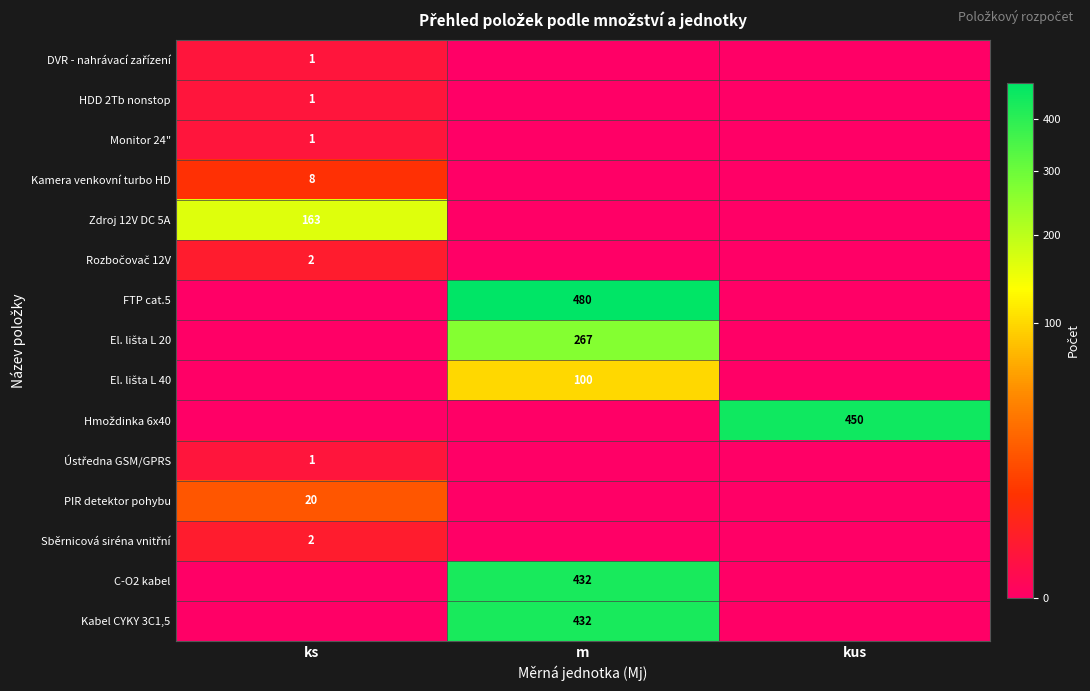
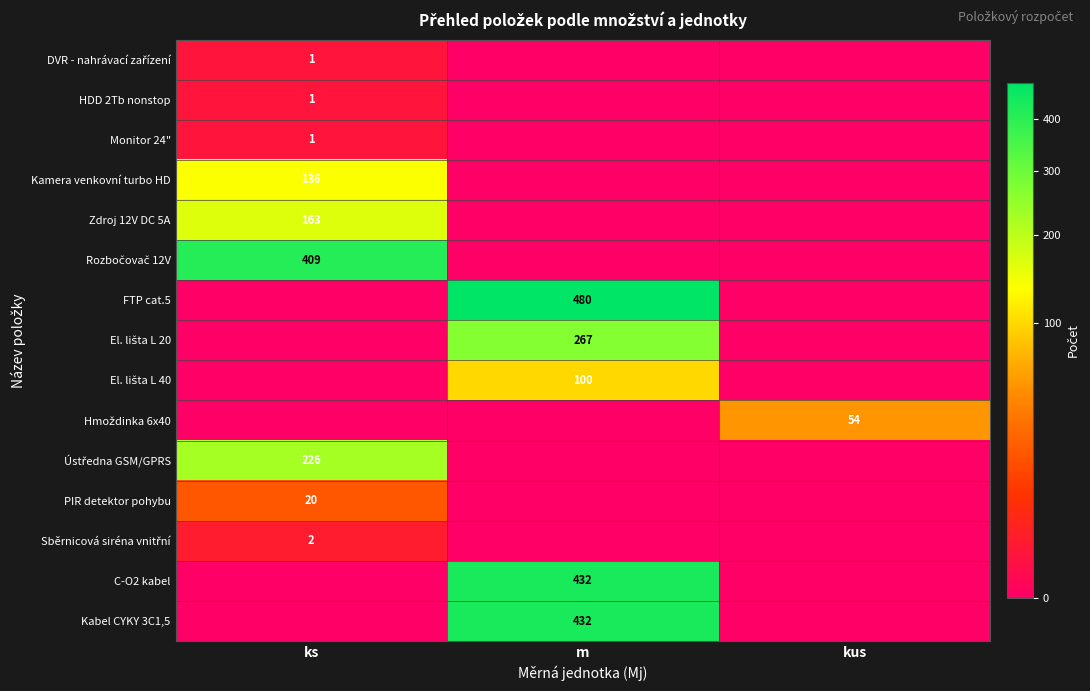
  {
    "DVR - nahrávací zařízení": {
      "ks": 1
    },
    "HDD 2Tb nonstop": {
      "ks": 1
    },
    "Monitor 24\"": {
      "ks": 1
    },
    "Kamera venkovní turbo HD": {
-     "ks": 8
+     "ks": 136
    },
    "Zdroj 12V DC 5A": {
      "ks": 163
    },
    "Rozbočovač 12V": {
-     "ks": 2
+     "ks": 409
    },
    "FTP cat.5": {
      "m": 480
    },
    "El. lišta L 20": {
      "m": 267
    },
    "El. lišta L 40": {
      "m": 100
    },
    "Hmoždinka 6x40": {
-     "kus": 450
+     "kus": 54
    },
    "Ústředna GSM/GPRS": {
-     "ks": 1
+     "ks": 226
    },
    "PIR detektor pohybu": {
      "ks": 20
    },
    "Sběrnicová siréna vnitřní": {
      "ks": 2
    },
    "C-O2 kabel": {
      "m": 432
    },
    "Kabel CYKY 3C1,5": {
      "m": 432
    }
  }
